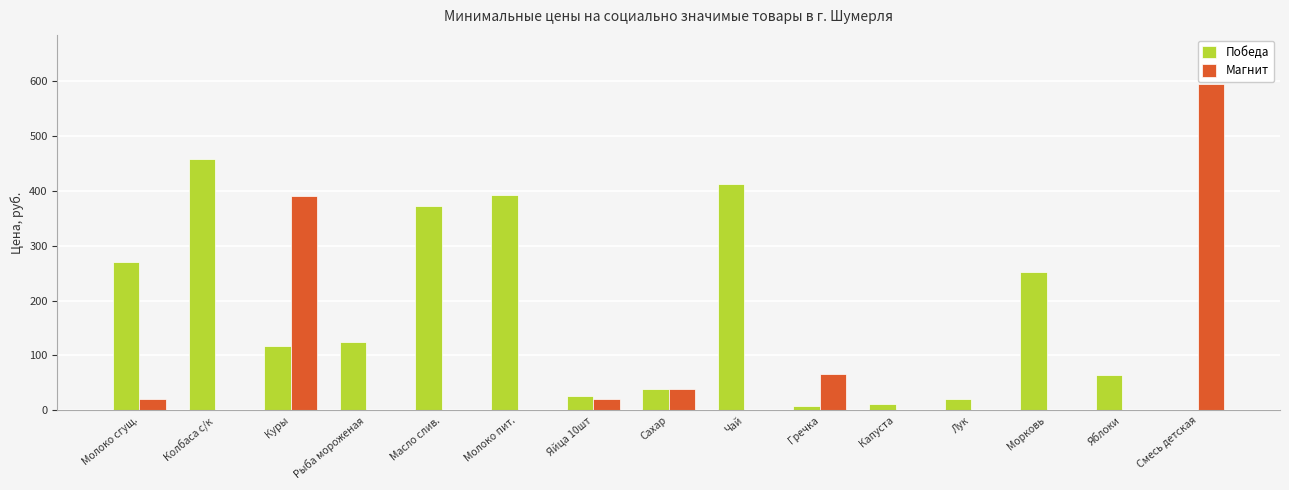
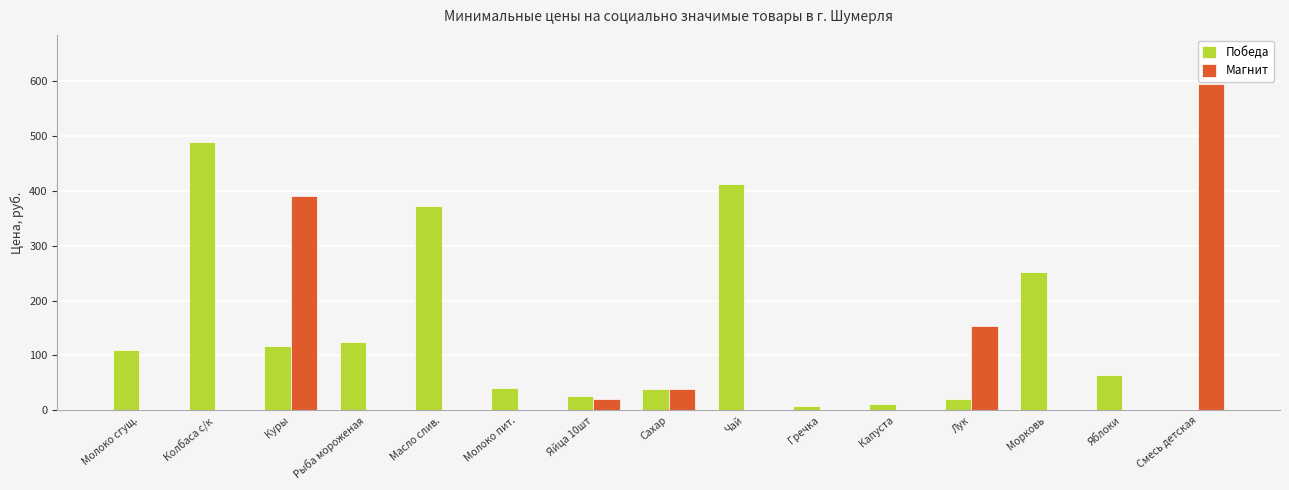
  {
    "Победа": {
-     "Молоко сгущ.": 270,
-     "Колбаса с/к": 460,
+     "Молоко сгущ.": 110,
+     "Колбаса с/к": 490,
      "Куры": 120,
      "Рыба мороженая": 130,
      "Масло слив.": 370,
-     "Молоко пит.": 390,
+     "Молоко пит.": 40,
      "Яйца 10шт": 30,
      "Сахар": 40,
      "Чай": 410,
      "Гречка": 10,
      "Капуста": 10,
      "Лук": 20,
      "Морковь": 250,
      "Яблоки": 70,
      "Смесь детская": 0
    },
    "Магнит": {
-     "Молоко сгущ.": 20,
+     "Молоко сгущ.": 0,
      "Колбаса с/к": 0,
      "Куры": 390,
      "Рыба мороженая": 0,
      "Масло слив.": 0,
      "Молоко пит.": 0,
      "Яйца 10шт": 20,
      "Сахар": 40,
      "Чай": 0,
-     "Гречка": 70,
+     "Гречка": 0,
      "Капуста": 0,
-     "Лук": 0,
+     "Лук": 150,
      "Морковь": 0,
      "Яблоки": 0,
      "Смесь детская": 590
    }
  }
